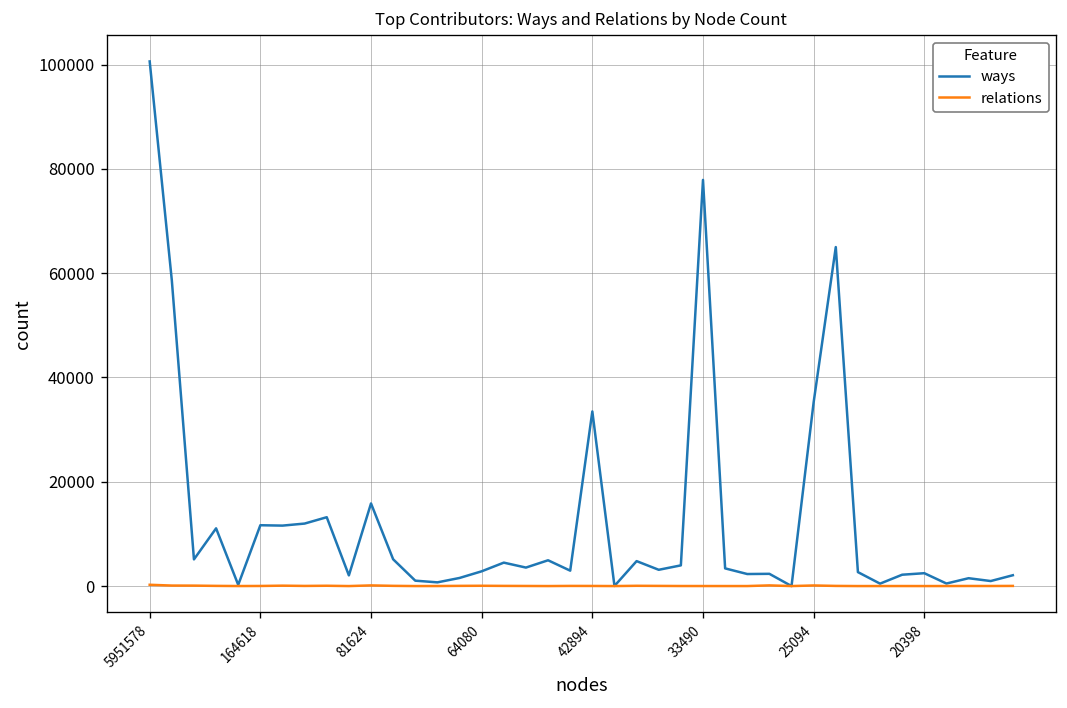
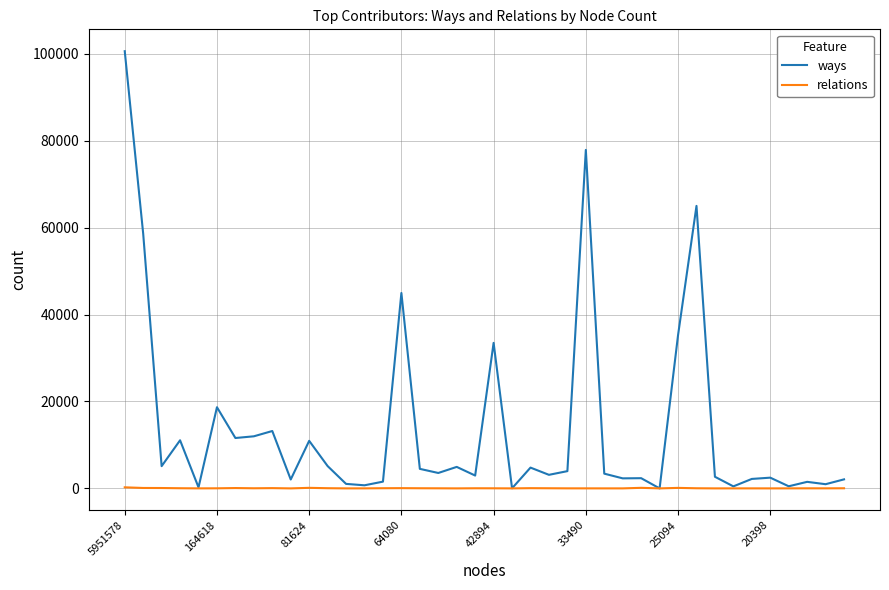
  {
    "ways": {
      "5951578": 101000,
-     "164618": 12000,
-     "81624": 16000,
-     "64080": 3000,
+     "164618": 19000,
+     "81624": 11000,
+     "64080": 45000,
      "42894": 33000,
      "33490": 78000,
      "25094": 35000,
      "20398": 2000
    },
    "relations": {
      "5951578": 0,
      "164618": 0,
      "81624": 0,
      "64080": 0,
      "42894": 0,
      "33490": 0,
      "25094": 0,
      "20398": 0
    }
  }
